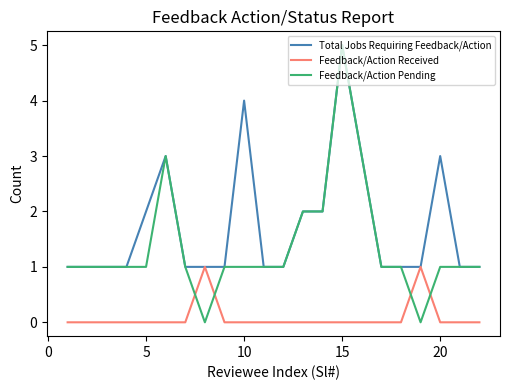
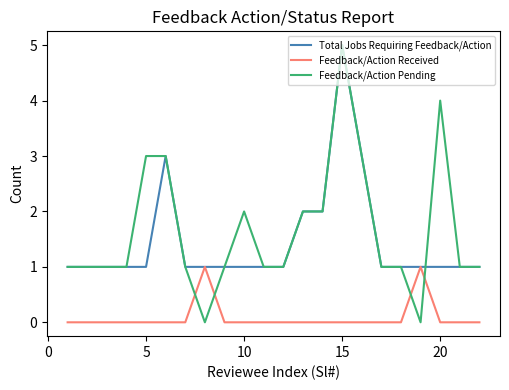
  {
    "Total Jobs Requiring Feedback/Action": {
-     "5": 2,
-     "10": 4,
-     "20": 3
+     "5": 1,
+     "10": 1,
+     "20": 1
    },
    "Feedback/Action Received": {
      "5": 0,
      "10": 0,
      "15": 0,
      "20": 0
    },
    "Feedback/Action Pending": {
-     "5": 1,
-     "10": 1,
-     "20": 1
+     "5": 3,
+     "10": 2,
+     "20": 4
    }
  }
